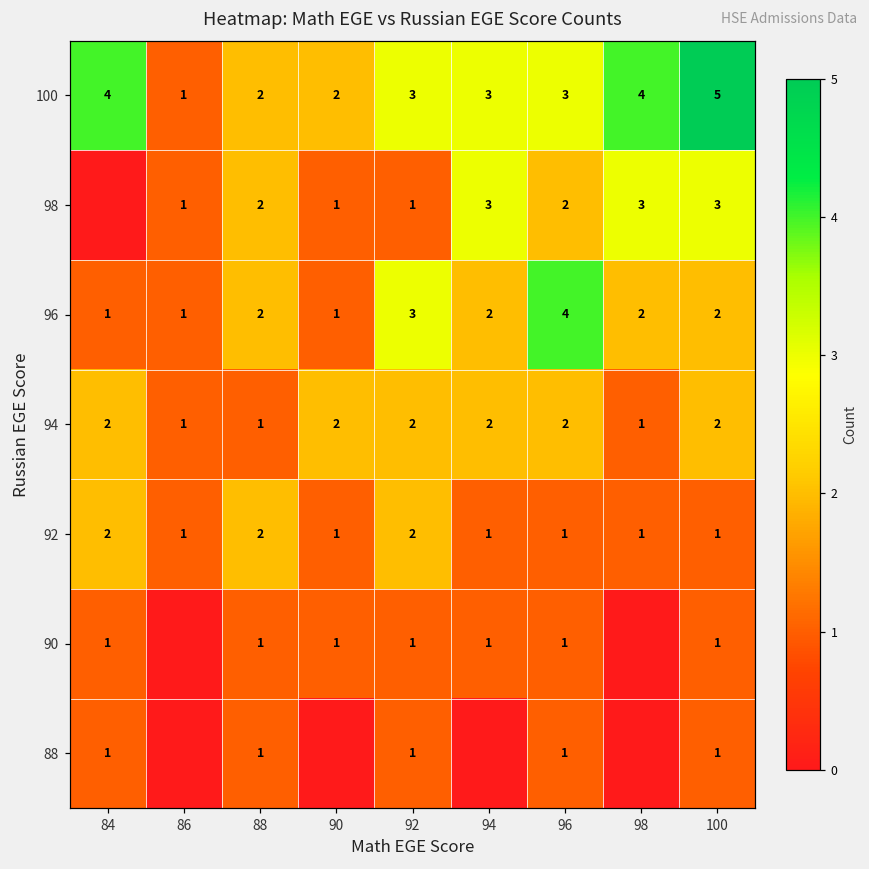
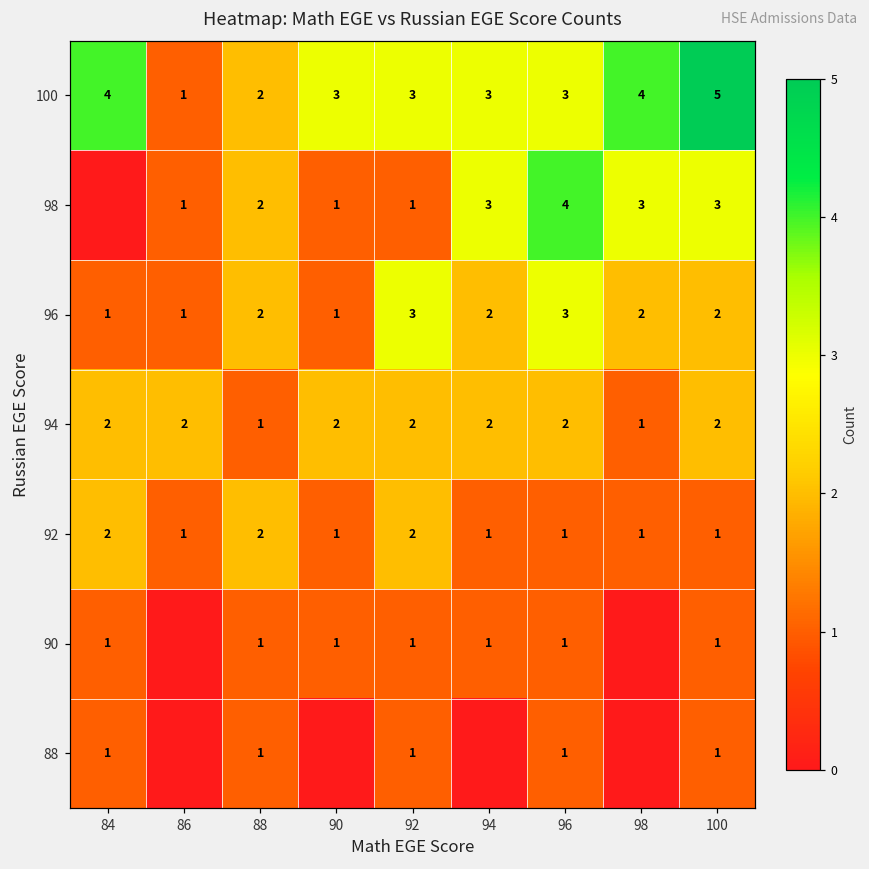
  {
    "100": {
      "84": 4,
      "86": 1,
      "88": 2,
-     "90": 2,
+     "90": 3,
      "92": 3,
      "94": 3,
      "96": 3,
      "98": 4,
      "100": 5
    },
    "98": {
      "86": 1,
      "88": 2,
      "90": 1,
      "92": 1,
      "94": 3,
-     "96": 2,
+     "96": 4,
      "98": 3,
      "100": 3
    },
    "96": {
      "84": 1,
      "86": 1,
      "88": 2,
      "90": 1,
      "92": 3,
      "94": 2,
-     "96": 4,
+     "96": 3,
      "98": 2,
      "100": 2
    },
    "94": {
      "84": 2,
-     "86": 1,
+     "86": 2,
      "88": 1,
      "90": 2,
      "92": 2,
      "94": 2,
      "96": 2,
      "98": 1,
      "100": 2
    },
    "92": {
      "84": 2,
      "86": 1,
      "88": 2,
      "90": 1,
      "92": 2,
      "94": 1,
      "96": 1,
      "98": 1,
      "100": 1
    },
    "90": {
      "84": 1,
      "88": 1,
      "90": 1,
      "92": 1,
      "94": 1,
      "96": 1,
      "100": 1
    },
    "88": {
      "84": 1,
      "88": 1,
      "92": 1,
      "96": 1,
      "100": 1
    }
  }
